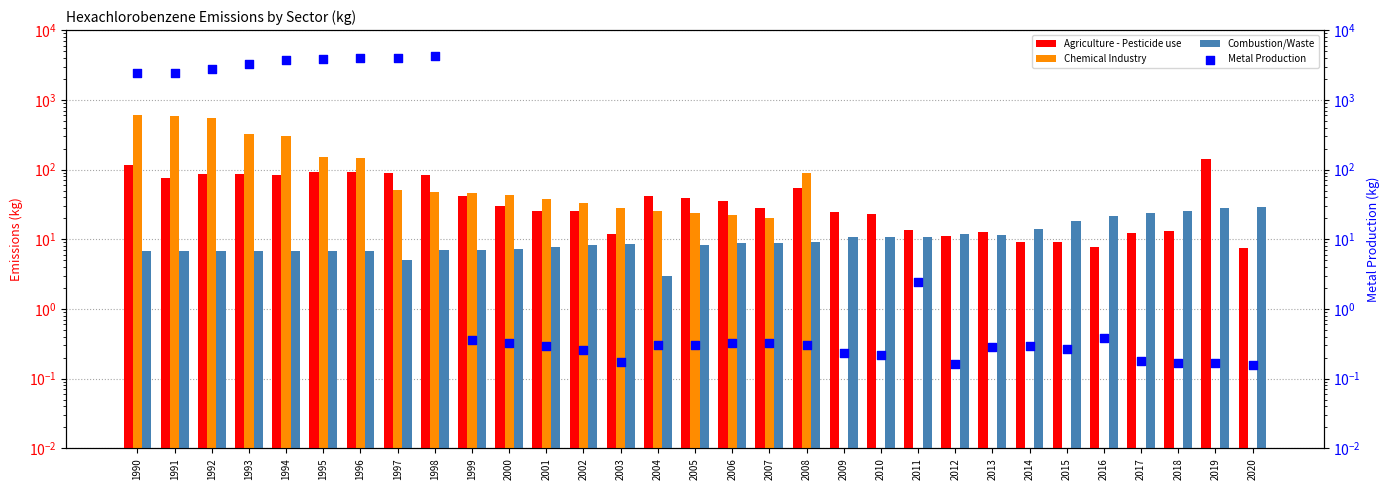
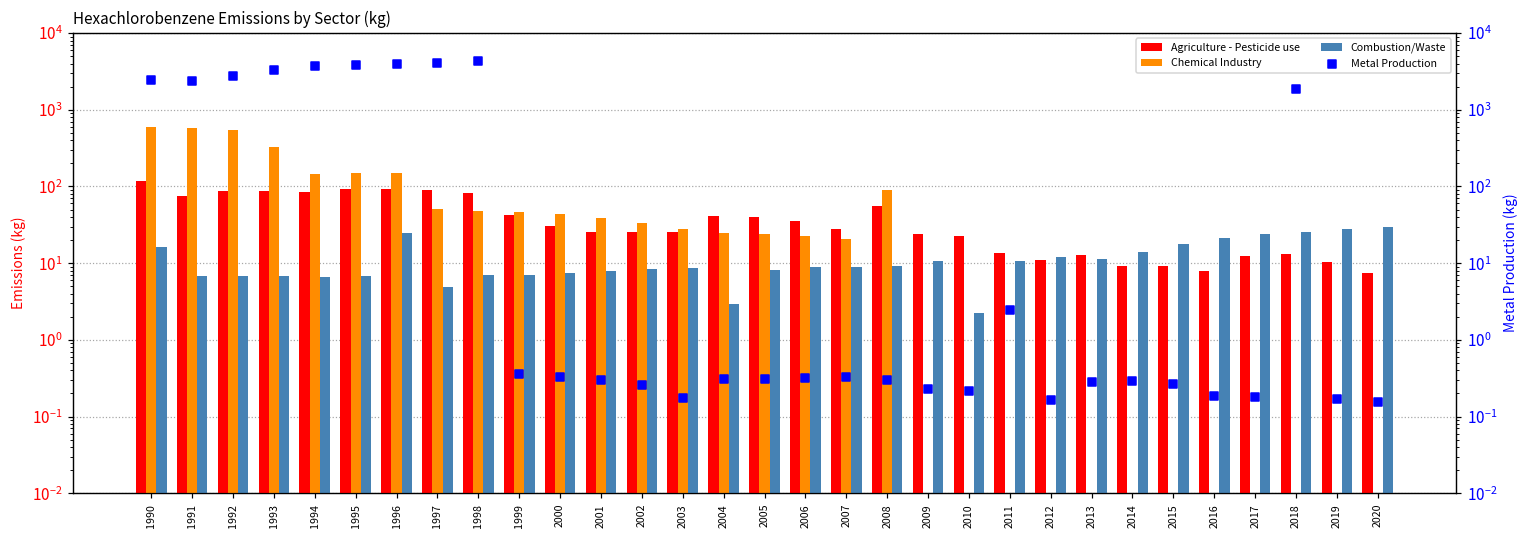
  {
    "Agriculture - Pesticide use": {
      "1990": 120,
      "1991": 80,
      "1992": 90,
      "1993": 90,
      "1994": 80,
      "1995": 90,
      "1996": 90,
      "1997": 90,
      "1998": 80,
      "1999": 40,
      "2000": 30,
      "2001": 25,
      "2002": 25,
-     "2003": 12,
+     "2003": 25,
      "2004": 40,
      "2005": 40,
      "2006": 40,
      "2007": 28,
      "2008": 50,
      "2009": 24,
      "2010": 23,
      "2011": 14,
      "2012": 11,
      "2013": 13,
      "2014": 9,
      "2015": 9,
      "2016": 8,
      "2017": 12,
      "2018": 13,
-     "2019": 140,
+     "2019": 10,
      "2020": 7
    },
    "Chemical Industry": {
      "1990": 600,
      "1991": 600,
      "1992": 500,
      "1993": 300,
-     "1994": 300,
+     "1994": 150,
      "1995": 150,
      "1996": 150,
      "1997": 50,
      "1998": 50,
      "1999": 50,
      "2000": 40,
      "2001": 40,
      "2002": 30,
      "2003": 28,
      "2004": 25,
      "2005": 24,
      "2006": 23,
      "2007": 20,
      "2008": 90
    },
    "Combustion/Waste": {
-     "1990": 7,
+     "1990": 16,
      "1991": 7,
      "1992": 7,
      "1993": 7,
      "1994": 7,
      "1995": 7,
-     "1996": 7,
+     "1996": 25,
      "1997": 5,
      "1998": 7,
      "1999": 7,
      "2000": 7,
      "2001": 8,
      "2002": 8,
      "2003": 9,
      "2004": 3.0,
      "2005": 8,
      "2006": 9,
      "2007": 9,
      "2008": 9,
      "2009": 11,
-     "2010": 11,
+     "2010": 2.2,
      "2011": 11,
      "2012": 12,
      "2013": 11,
      "2014": 14,
      "2015": 18,
      "2016": 21,
      "2017": 24,
      "2018": 25,
      "2019": 28,
      "2020": 29
    },
    "Metal Production": {
-     "2016": 0.4,
-     "2018": 0.17
+     "2016": 0.18,
+     "2018": 1800
    }
  }
